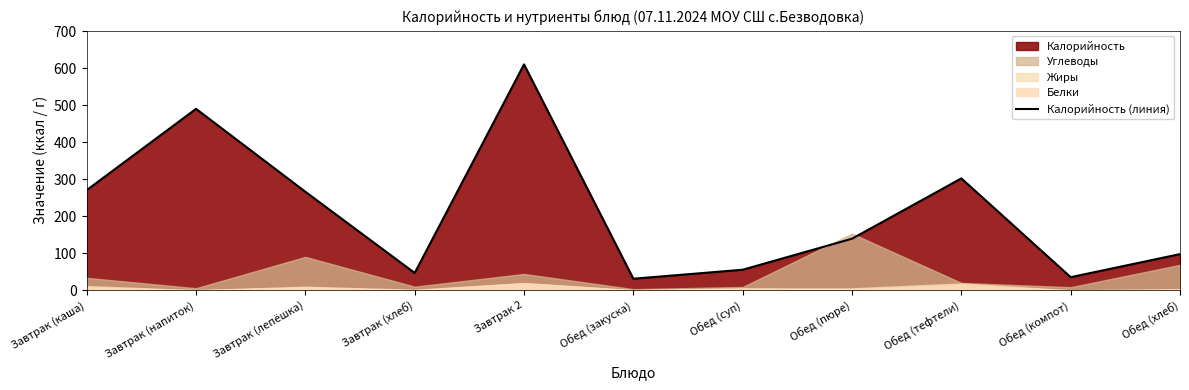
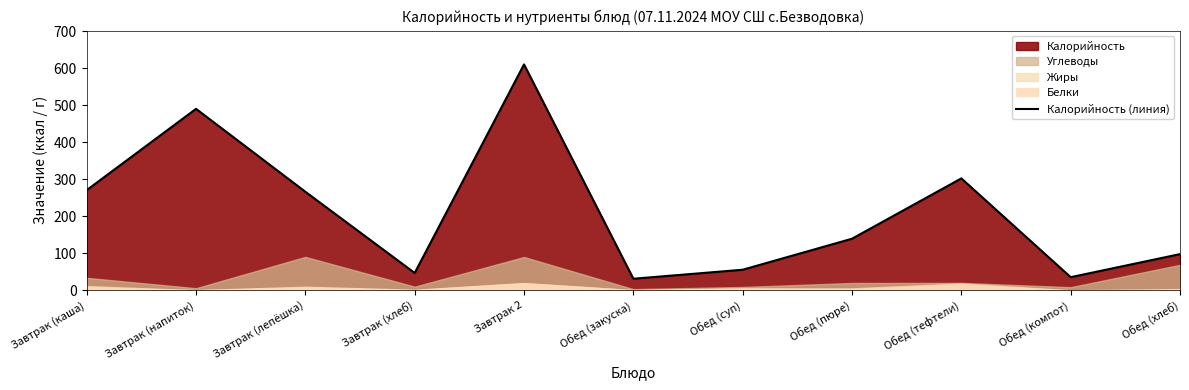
  {
    "Калорийность": {
      "Завтрак (каша)": 270,
      "Завтрак (напиток)": 490,
      "Завтрак (лепёшка)": 270,
      "Завтрак (хлеб)": 50,
      "Завтрак 2": 610,
      "Обед (закуска)": 30,
      "Обед (суп)": 60,
      "Обед (пюре)": 140,
      "Обед (тефтели)": 300,
      "Обед (компот)": 40,
      "Обед (хлеб)": 100
    },
    "Углеводы": {
      "Завтрак (каша)": 30,
      "Завтрак (лепёшка)": 90,
      "Завтрак (хлеб)": 10,
-     "Завтрак 2": 40,
-     "Обед (пюре)": 150,
+     "Завтрак 2": 90,
+     "Обед (пюре)": 20,
      "Обед (компот)": 10,
      "Обед (хлеб)": 70
    }
  }
